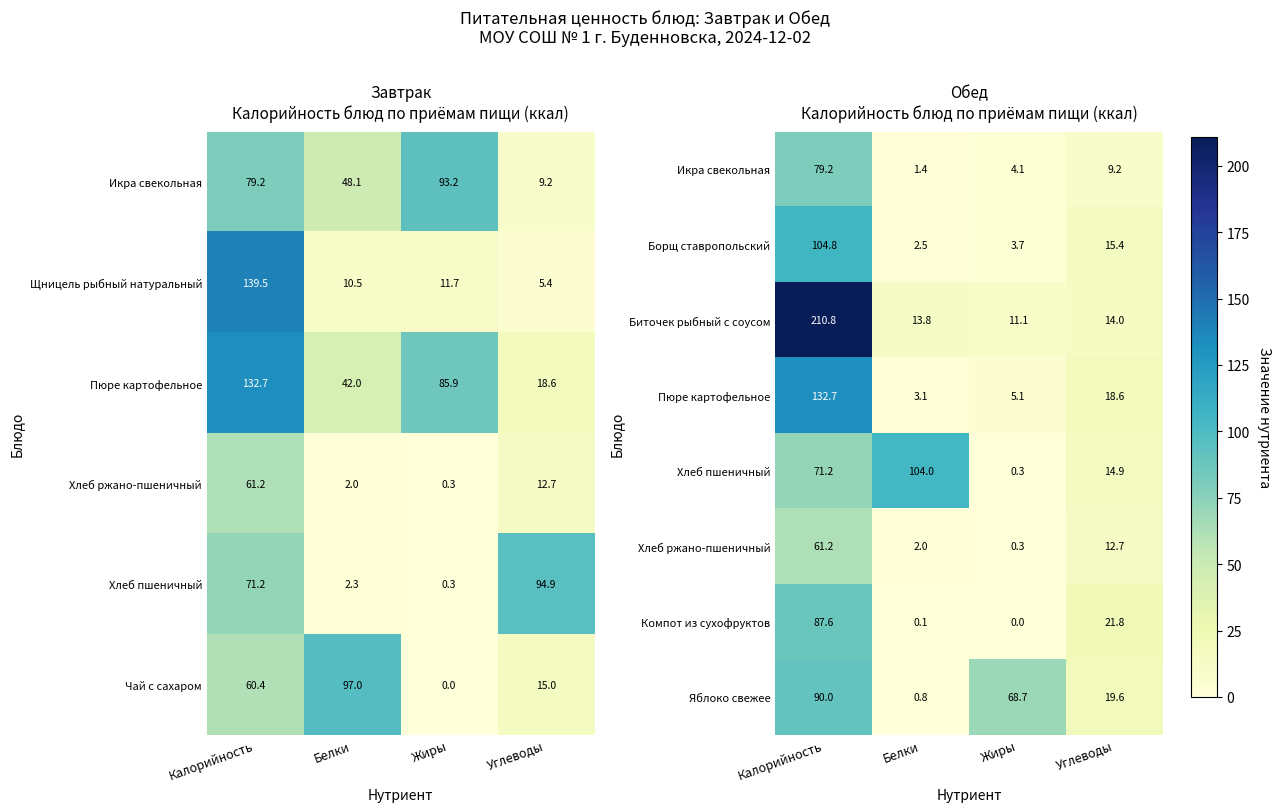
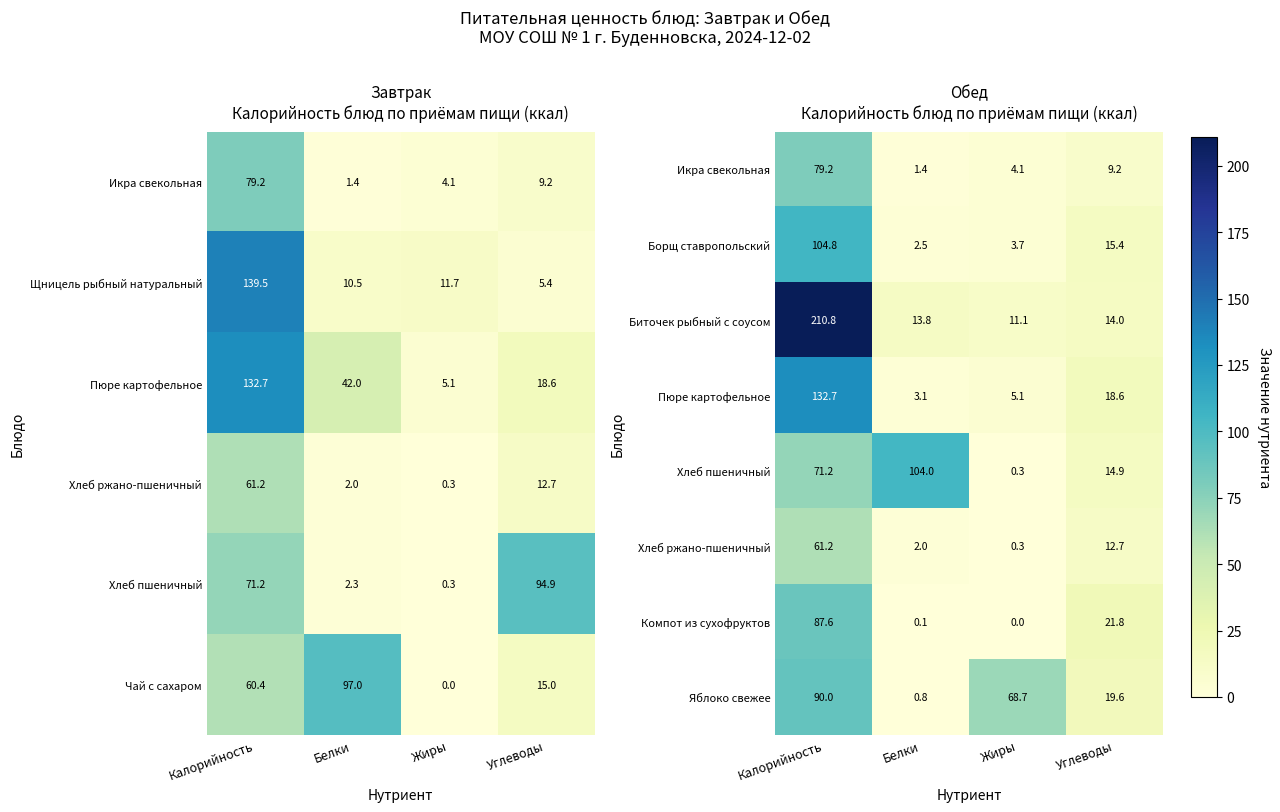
  {
    "Завтрак Калорийность блюд по приёмам пищи (ккал)": {
      "Икра свекольная": {
        "Калорийность": 79.2,
-       "Белки": 48.1,
-       "Жиры": 93.2,
+       "Белки": 1.4,
+       "Жиры": 4.1,
        "Углеводы": 9.2
      },
      "Щницель рыбный натуральный": {
        "Калорийность": 139.5,
        "Белки": 10.5,
        "Жиры": 11.7,
        "Углеводы": 5.4
      },
      "Пюре картофельное": {
        "Калорийность": 132.7,
        "Белки": 42.0,
-       "Жиры": 85.9,
+       "Жиры": 5.1,
        "Углеводы": 18.6
      },
      "Хлеб ржано-пшеничный": {
        "Калорийность": 61.2,
        "Белки": 2.0,
        "Жиры": 0.3,
        "Углеводы": 12.7
      },
      "Хлеб пшеничный": {
        "Калорийность": 71.2,
        "Белки": 2.3,
        "Жиры": 0.3,
        "Углеводы": 94.9
      },
      "Чай с сахаром": {
        "Калорийность": 60.4,
        "Белки": 97.0,
        "Жиры": 0.0,
        "Углеводы": 15.0
      }
    },
    "Обед Калорийность блюд по приёмам пищи (ккал)": {
      "Икра свекольная": {
        "Калорийность": 79.2,
        "Белки": 1.4,
        "Жиры": 4.1,
        "Углеводы": 9.2
      },
      "Борщ ставропольский": {
        "Калорийность": 104.8,
        "Белки": 2.5,
        "Жиры": 3.7,
        "Углеводы": 15.4
      },
      "Биточек рыбный с соусом": {
        "Калорийность": 210.8,
        "Белки": 13.8,
        "Жиры": 11.1,
        "Углеводы": 14.0
      },
      "Пюре картофельное": {
        "Калорийность": 132.7,
        "Белки": 3.1,
        "Жиры": 5.1,
        "Углеводы": 18.6
      },
      "Хлеб пшеничный": {
        "Калорийность": 71.2,
        "Белки": 104.0,
        "Жиры": 0.3,
        "Углеводы": 14.9
      },
      "Хлеб ржано-пшеничный": {
        "Калорийность": 61.2,
        "Белки": 2.0,
        "Жиры": 0.3,
        "Углеводы": 12.7
      },
      "Компот из сухофруктов": {
        "Калорийность": 87.6,
        "Белки": 0.1,
        "Жиры": 0.0,
        "Углеводы": 21.8
      },
      "Яблоко свежее": {
        "Калорийность": 90.0,
        "Белки": 0.8,
        "Жиры": 68.7,
        "Углеводы": 19.6
      }
    }
  }
